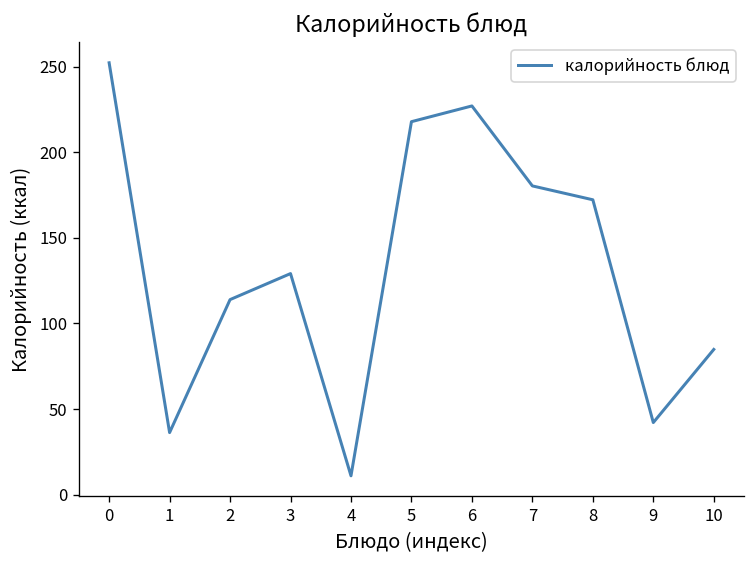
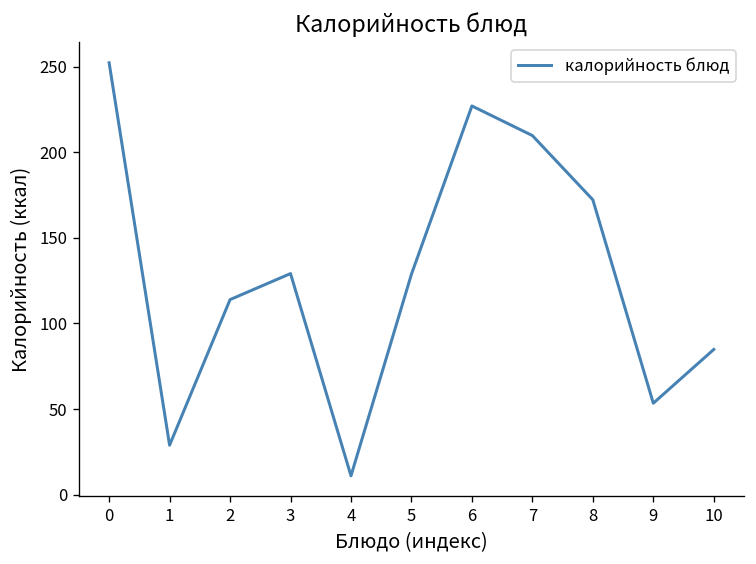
  {
    "0": 252,
-   "1": 36,
+   "1": 29,
    "2": 114,
    "3": 129,
    "4": 11,
-   "5": 218,
+   "5": 129,
    "6": 227,
-   "7": 180,
+   "7": 210,
    "8": 172,
-   "9": 42,
+   "9": 53,
    "10": 85
  }
